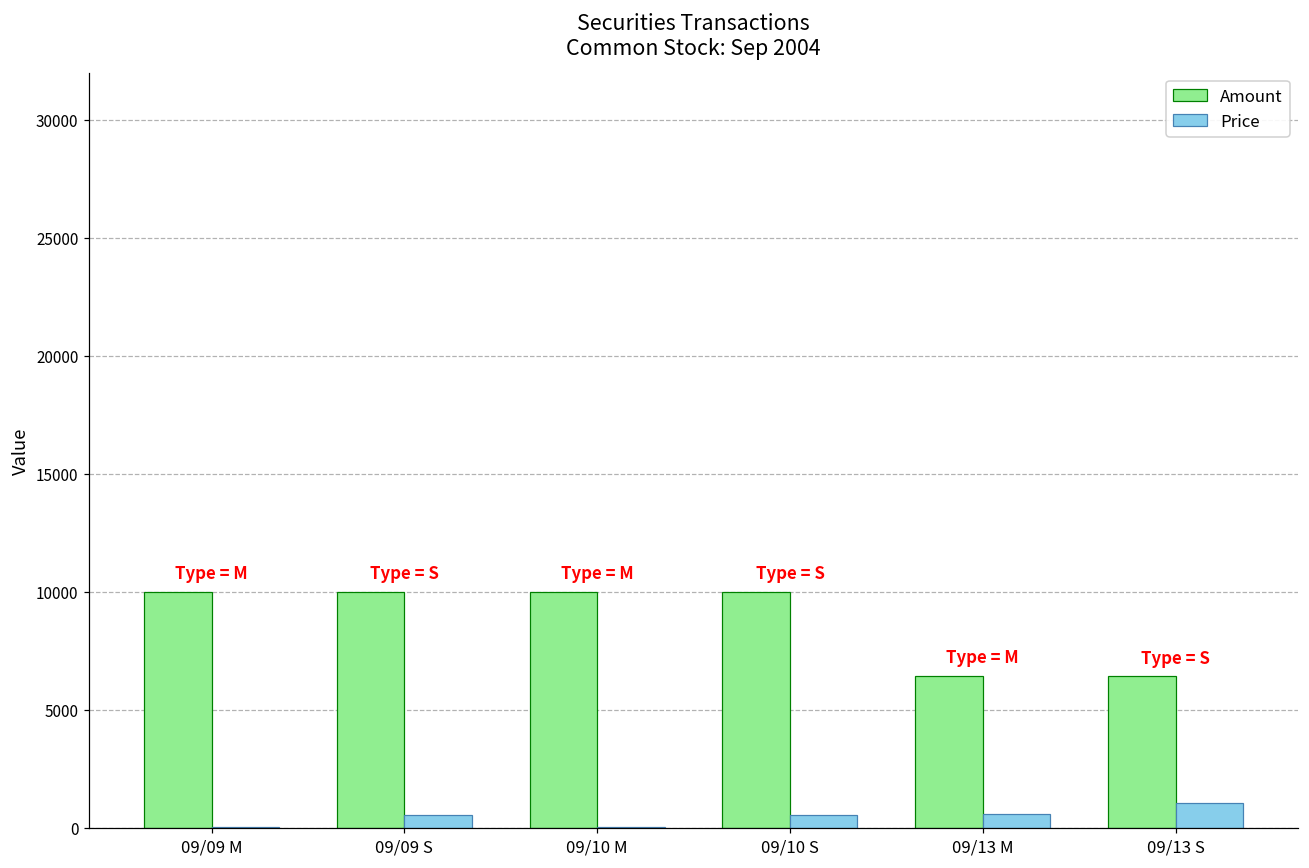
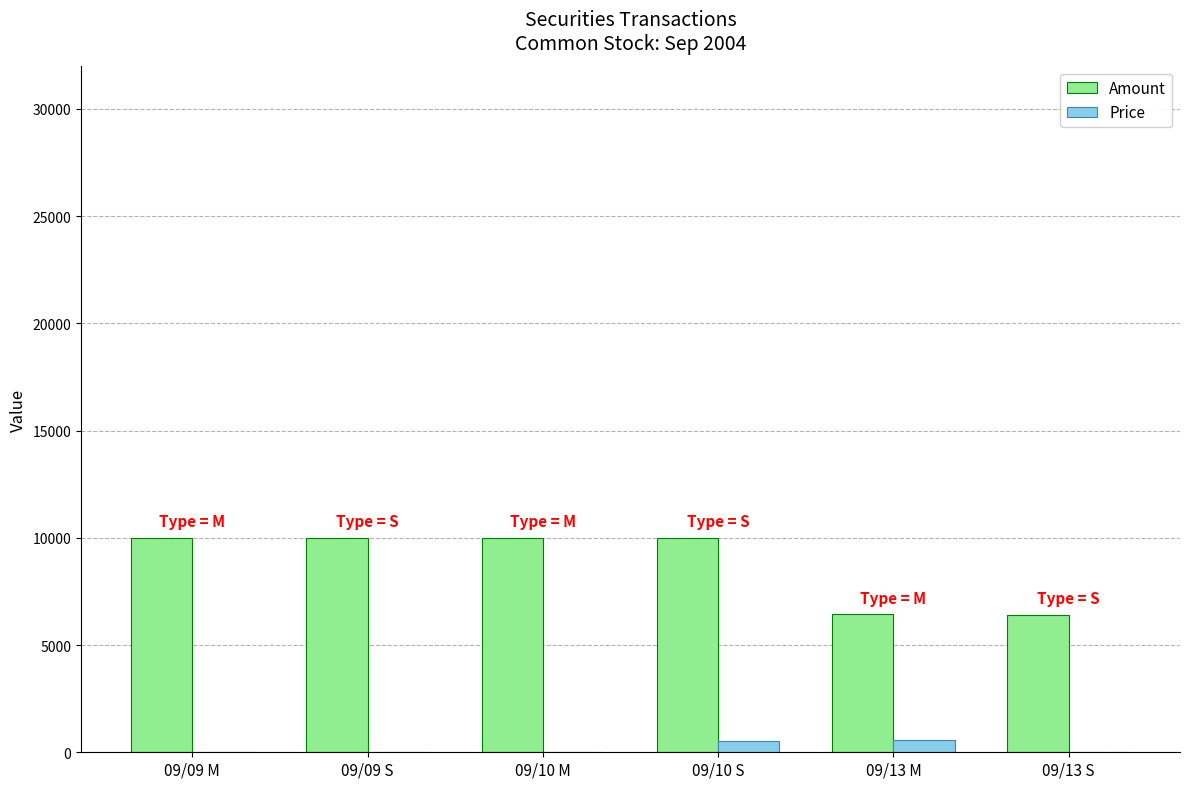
  {
    "Amount": {
      "09/09 M": 10000,
      "09/09 S": 10000,
      "09/10 M": 10000,
      "09/10 S": 10000,
      "09/13 M": 6400,
      "09/13 S": 6400
    },
    "Price": {
-     "09/09 S": 600,
+     "09/09 S": 0,
      "09/10 S": 500,
      "09/13 M": 600,
-     "09/13 S": 1100
+     "09/13 S": 0
    }
  }
